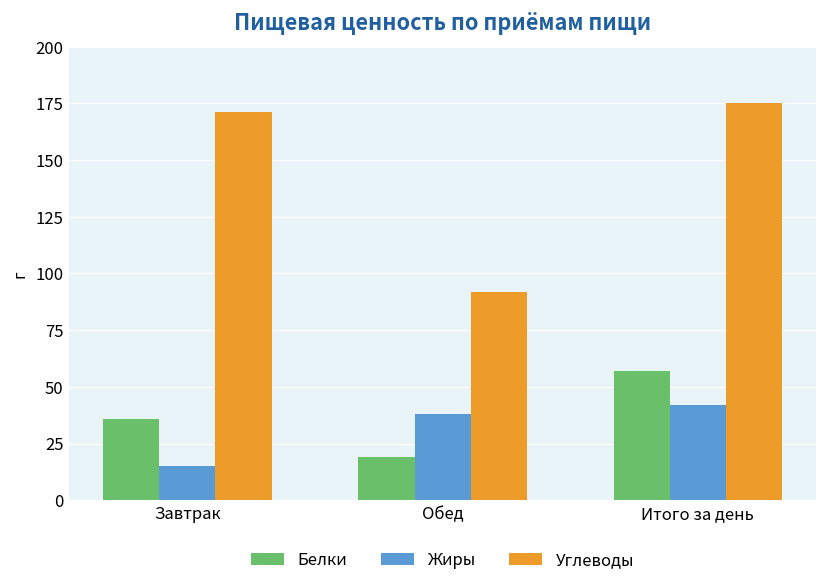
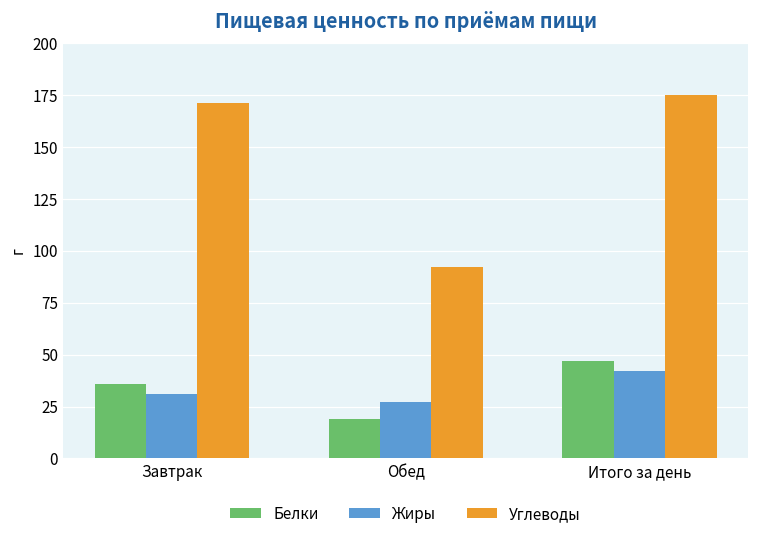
  {
    "Белки": {
      "Завтрак": 36,
      "Обед": 19,
-     "Итого за день": 57
+     "Итого за день": 47
    },
    "Жиры": {
-     "Завтрак": 15,
-     "Обед": 38,
+     "Завтрак": 31,
+     "Обед": 27,
      "Итого за день": 42
    },
    "Углеводы": {
      "Завтрак": 171,
      "Обед": 92,
      "Итого за день": 175
    }
  }
